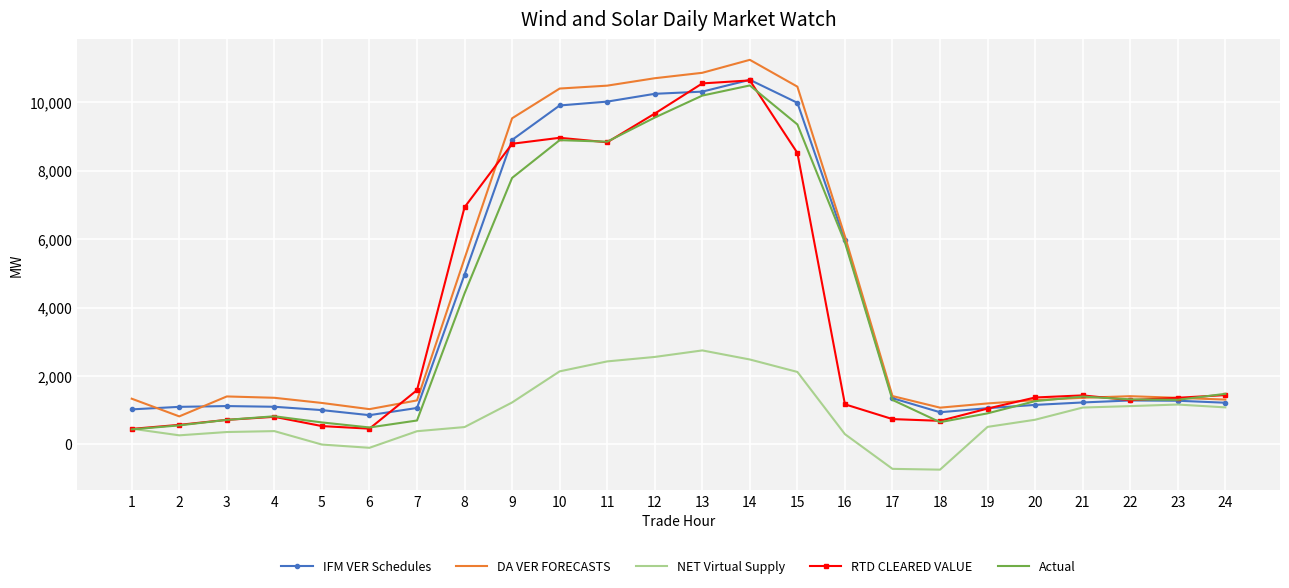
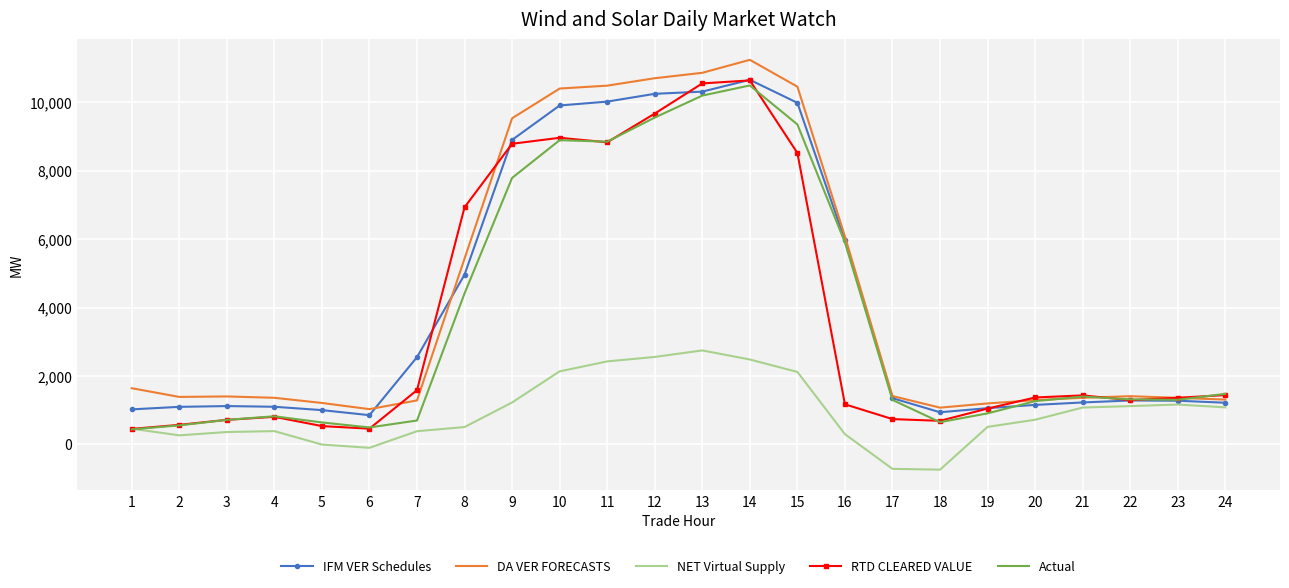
  {
    "IFM VER Schedules": {
      "1": "1,000",
      "2": "1,100",
      "3": "1,100",
      "4": "1,100",
      "5": "1,000",
      "6": "900",
-     "7": "1,100",
+     "7": "2,600",
      "8": "5,000",
      "9": "8,900",
      "10": "9,900",
      "11": "10,000",
      "12": "10,200",
      "13": "10,300",
      "15": "10,000",
      "18": "900",
      "20": "1,200",
      "21": "1,200",
      "24": "1,200"
    },
    "DA VER FORECASTS": {
-     "1": "1,300",
-     "2": "800",
+     "1": "1,600",
+     "2": "1,400",
      "3": "1,400",
      "4": "1,400",
      "5": "1,200",
      "6": "1,000",
      "7": "1,300",
      "8": "5,400",
      "9": "9,500",
      "10": "10,400",
      "11": "10,500",
      "12": "10,700",
      "13": "10,900",
      "14": "11,200",
      "15": "10,500",
      "16": "6,100",
      "18": "1,100",
      "19": "1,200",
      "22": "1,400",
      "24": "1,300"
    },
    "NET Virtual Supply": {
      "2": "300",
      "3": "400",
      "4": "400",
      "5": "0",
      "6": "-100",
      "7": "400",
      "8": "500",
      "9": "1,200",
      "10": "2,100",
      "11": "2,400",
      "12": "2,600",
      "13": "2,700",
      "14": "2,500",
      "15": "2,100",
      "16": "300",
      "17": "-700",
      "18": "-700",
      "19": "500",
      "20": "700",
      "21": "1,100",
      "22": "1,100",
      "23": "1,200",
      "24": "1,100"
    },
    "RTD CLEARED VALUE": {
      "5": "500",
      "7": "1,600",
      "8": "6,900",
      "9": "8,800",
      "12": "9,700",
      "13": "10,600",
      "15": "8,500",
      "16": "1,200",
      "17": "700",
      "20": "1,400"
    },
    "Actual": {
      "5": "600",
      "7": "700",
      "8": "4,400",
      "9": "7,800",
      "12": "9,600",
      "13": "10,200",
      "14": "10,500",
      "15": "9,400",
      "19": "900"
    }
  }
